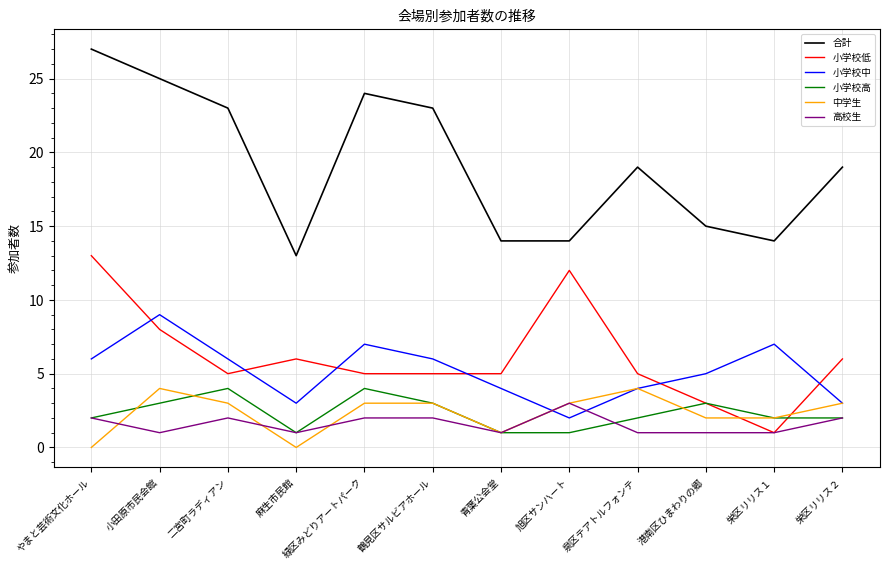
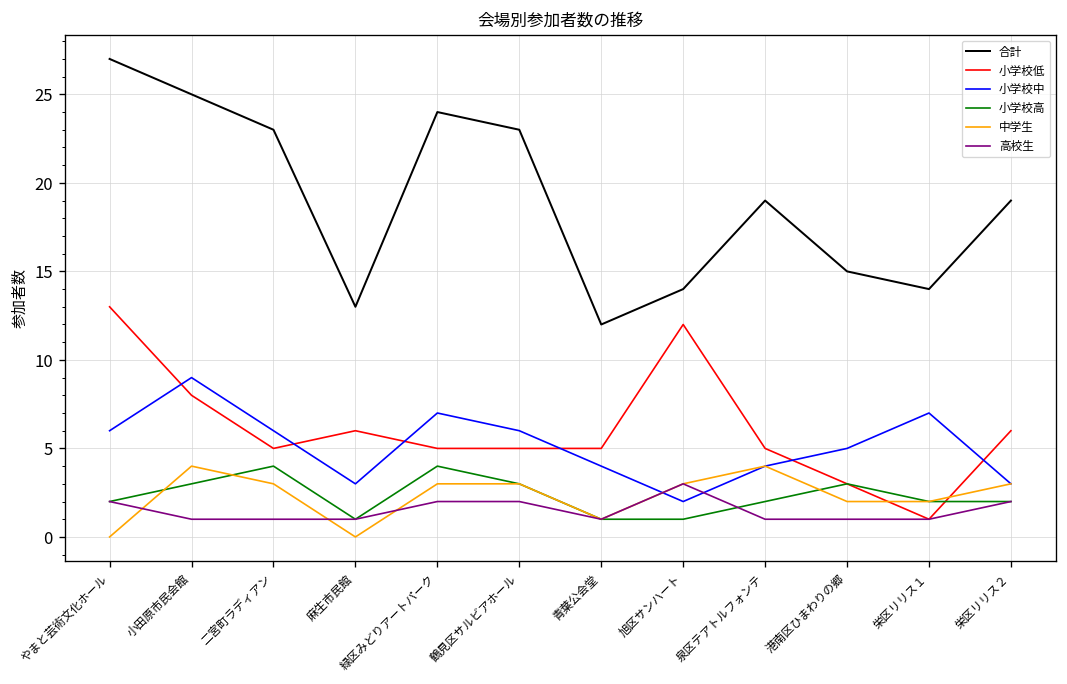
  {
    "合計": {
      "やまと芸術文化ホール": 27,
      "小田原市民会館": 25,
      "二宮町ラディアン": 23,
      "麻生市民館": 13,
      "緑区みどりアートパーク": 24,
      "鶴見区サルビアホール": 23,
-     "青葉公会堂": 14,
+     "青葉公会堂": 12,
      "旭区サンハート": 14,
      "泉区テアトルフォンテ": 19,
      "港南区ひまわりの郷": 15,
      "栄区リリス１": 14,
      "栄区リリス２": 19
    },
    "小学校低": {
      "やまと芸術文化ホール": 13,
      "小田原市民会館": 8,
      "二宮町ラディアン": 5,
      "麻生市民館": 6,
      "緑区みどりアートパーク": 5,
      "鶴見区サルビアホール": 5,
      "青葉公会堂": 5,
      "旭区サンハート": 12,
      "泉区テアトルフォンテ": 5,
      "栄区リリス２": 6
    },
    "小学校中": {
      "やまと芸術文化ホール": 6,
      "小田原市民会館": 9,
      "二宮町ラディアン": 6,
      "麻生市民館": 3,
      "緑区みどりアートパーク": 7,
      "鶴見区サルビアホール": 6,
      "青葉公会堂": 4,
      "旭区サンハート": 2,
      "港南区ひまわりの郷": 5,
      "栄区リリス１": 7
    },
    "小学校高": {
      "小田原市民会館": 3,
      "二宮町ラディアン": 4,
      "緑区みどりアートパーク": 4,
      "旭区サンハート": 1,
      "泉区テアトルフォンテ": 2
    },
    "中学生": {
      "やまと芸術文化ホール": 0,
      "小田原市民会館": 4,
      "二宮町ラディアン": 3,
      "麻生市民館": 0,
      "緑区みどりアートパーク": 3,
      "港南区ひまわりの郷": 2
    },
    "高校生": {
      "小田原市民会館": 1,
-     "二宮町ラディアン": 2,
+     "二宮町ラディアン": 1,
      "緑区みどりアートパーク": 2,
      "鶴見区サルビアホール": 2,
      "泉区テアトルフォンテ": 1,
      "港南区ひまわりの郷": 1
    }
  }
